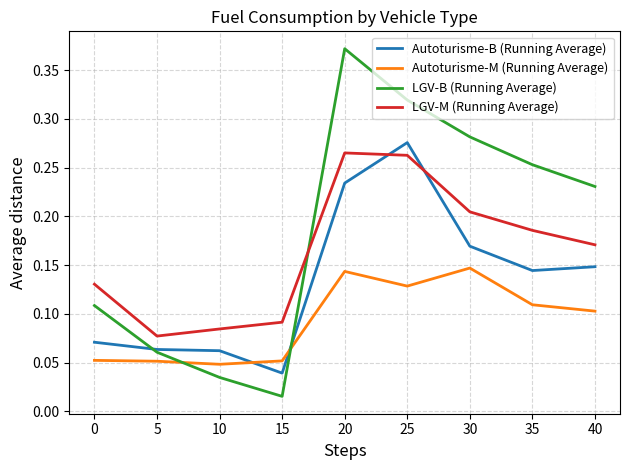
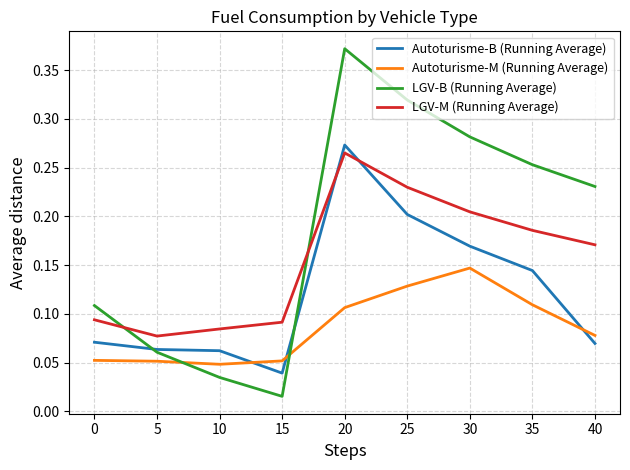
  {
    "Autoturisme-B (Running Average)": {
      "0": 0.07,
      "5": 0.06,
      "10": 0.06,
      "15": 0.04,
-     "20": 0.23,
-     "25": 0.28,
+     "20": 0.27,
+     "25": 0.20,
      "30": 0.17,
      "35": 0.14,
-     "40": 0.15
+     "40": 0.07
    },
    "Autoturisme-M (Running Average)": {
      "0": 0.05,
      "5": 0.05,
      "10": 0.05,
      "15": 0.05,
-     "20": 0.14,
+     "20": 0.11,
      "25": 0.13,
      "30": 0.15,
      "35": 0.11,
-     "40": 0.10
+     "40": 0.08
    },
    "LGV-B (Running Average)": {
      "0": 0.11,
      "5": 0.06,
      "10": 0.03,
      "15": 0.02,
      "20": 0.37,
      "30": 0.28,
      "35": 0.25,
      "40": 0.23
    },
    "LGV-M (Running Average)": {
-     "0": 0.13,
+     "0": 0.09,
      "5": 0.08,
      "10": 0.08,
      "15": 0.09,
      "20": 0.26,
-     "25": 0.26,
+     "25": 0.23,
      "30": 0.20,
      "35": 0.19,
      "40": 0.17
    }
  }
